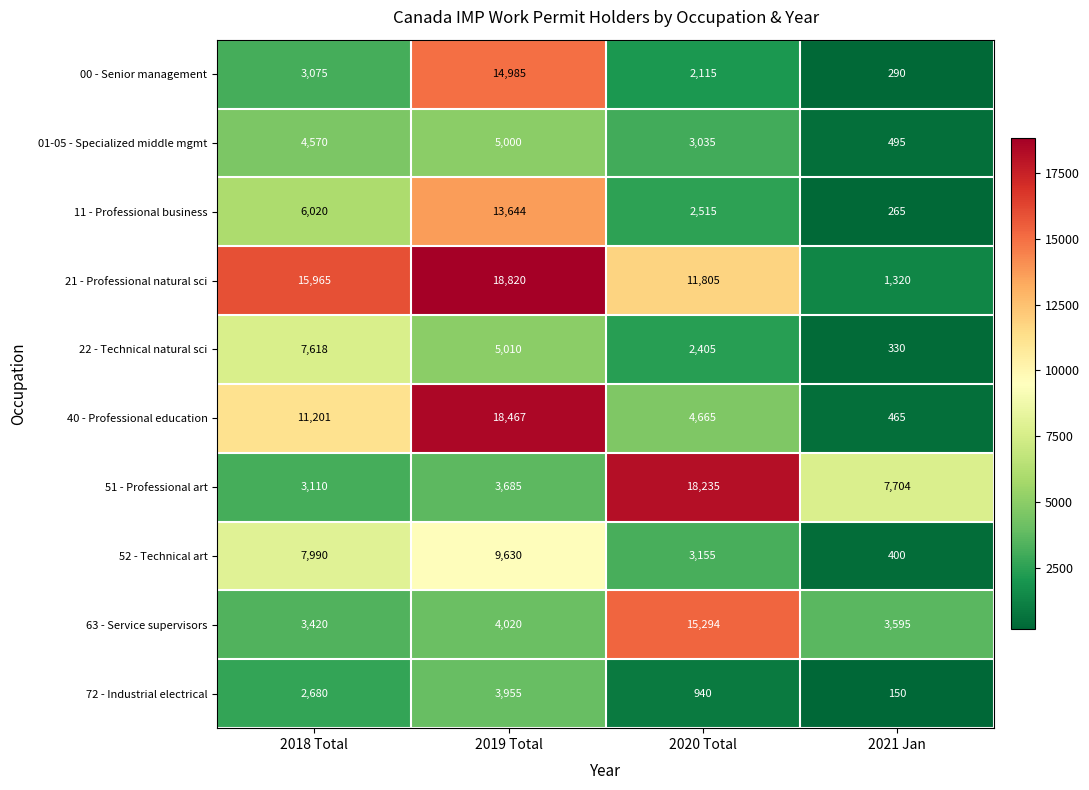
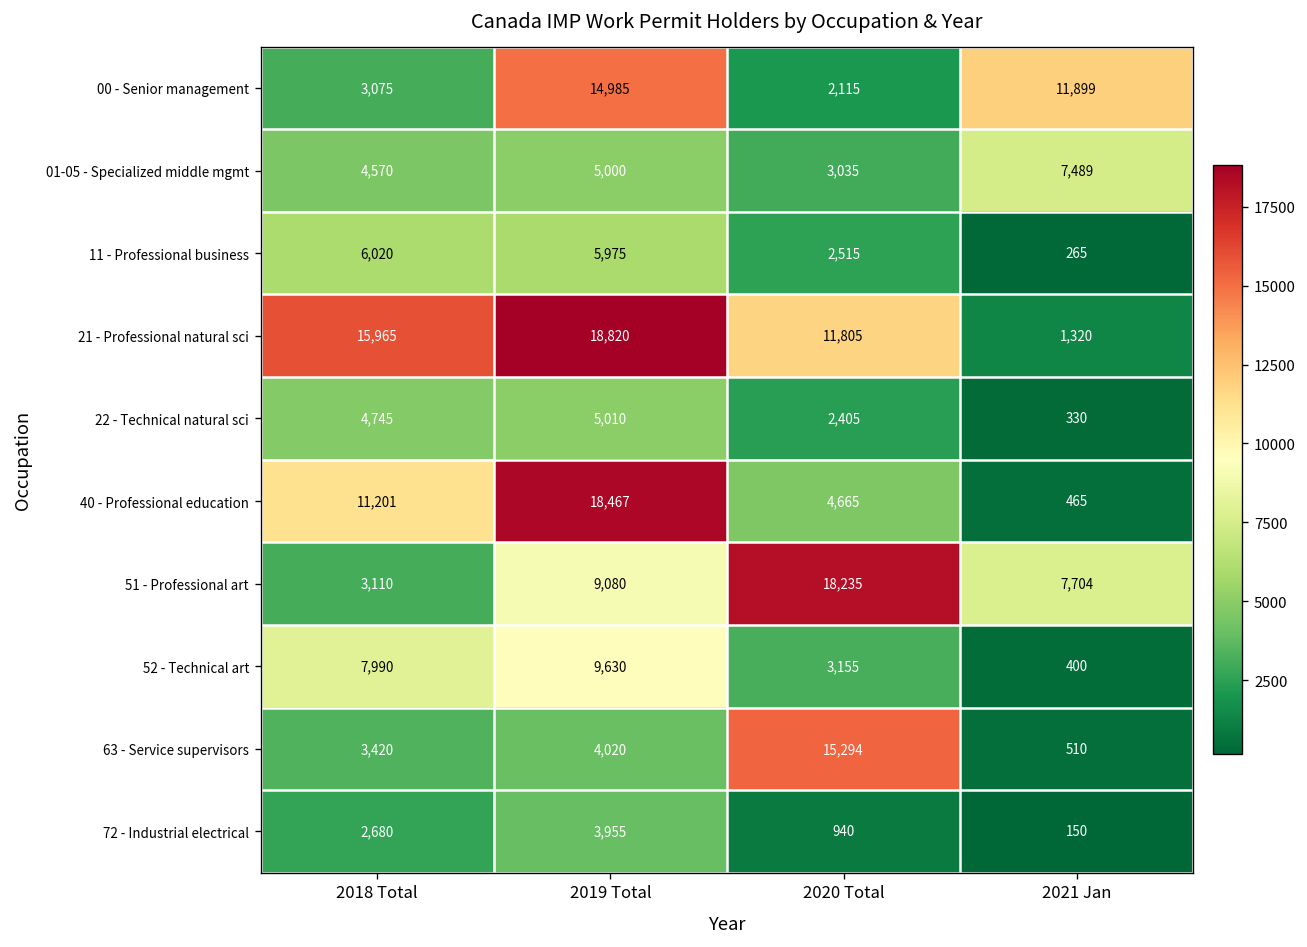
  {
    "00 - Senior management": {
      "2018 Total": "3,075",
      "2019 Total": "14,985",
      "2020 Total": "2,115",
-     "2021 Jan": "290"
+     "2021 Jan": "11,899"
    },
    "01-05 - Specialized middle mgmt": {
      "2018 Total": "4,570",
      "2019 Total": "5,000",
      "2020 Total": "3,035",
-     "2021 Jan": "495"
+     "2021 Jan": "7,489"
    },
    "11 - Professional business": {
      "2018 Total": "6,020",
-     "2019 Total": "13,644",
+     "2019 Total": "5,975",
      "2020 Total": "2,515",
      "2021 Jan": "265"
    },
    "21 - Professional natural sci": {
      "2018 Total": "15,965",
      "2019 Total": "18,820",
      "2020 Total": "11,805",
      "2021 Jan": "1,320"
    },
    "22 - Technical natural sci": {
-     "2018 Total": "7,618",
+     "2018 Total": "4,745",
      "2019 Total": "5,010",
      "2020 Total": "2,405",
      "2021 Jan": "330"
    },
    "40 - Professional education": {
      "2018 Total": "11,201",
      "2019 Total": "18,467",
      "2020 Total": "4,665",
      "2021 Jan": "465"
    },
    "51 - Professional art": {
      "2018 Total": "3,110",
-     "2019 Total": "3,685",
+     "2019 Total": "9,080",
      "2020 Total": "18,235",
      "2021 Jan": "7,704"
    },
    "52 - Technical art": {
      "2018 Total": "7,990",
      "2019 Total": "9,630",
      "2020 Total": "3,155",
      "2021 Jan": "400"
    },
    "63 - Service supervisors": {
      "2018 Total": "3,420",
      "2019 Total": "4,020",
      "2020 Total": "15,294",
-     "2021 Jan": "3,595"
+     "2021 Jan": "510"
    },
    "72 - Industrial electrical": {
      "2018 Total": "2,680",
      "2019 Total": "3,955",
      "2020 Total": "940",
      "2021 Jan": "150"
    }
  }
